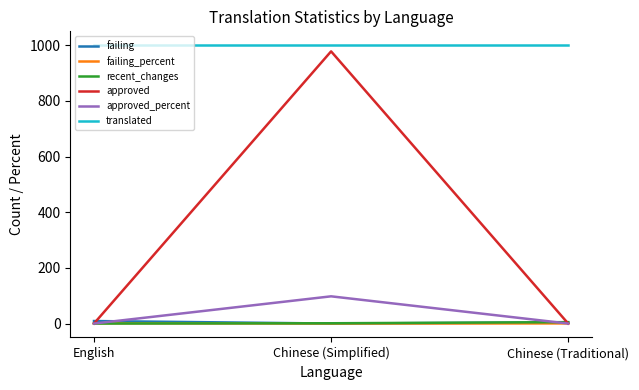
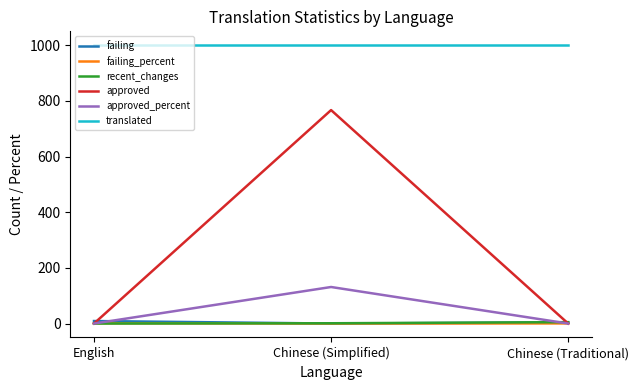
  {
    "approved": {
-     "Chinese (Simplified)": 980
+     "Chinese (Simplified)": 770
    },
    "approved_percent": {
-     "Chinese (Simplified)": 100
+     "Chinese (Simplified)": 130
    },
    "translated": {
      "Chinese (Simplified)": 1000,
      "Chinese (Traditional)": 1000
    }
  }
